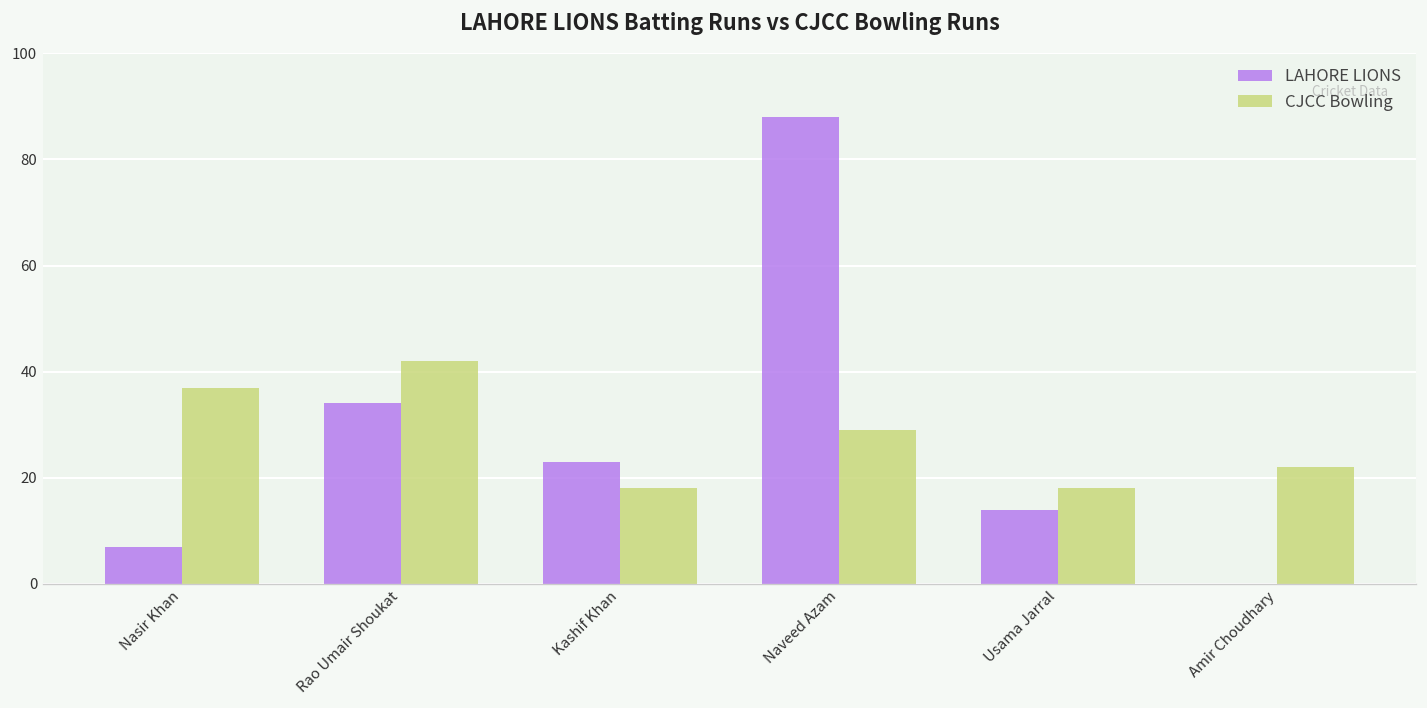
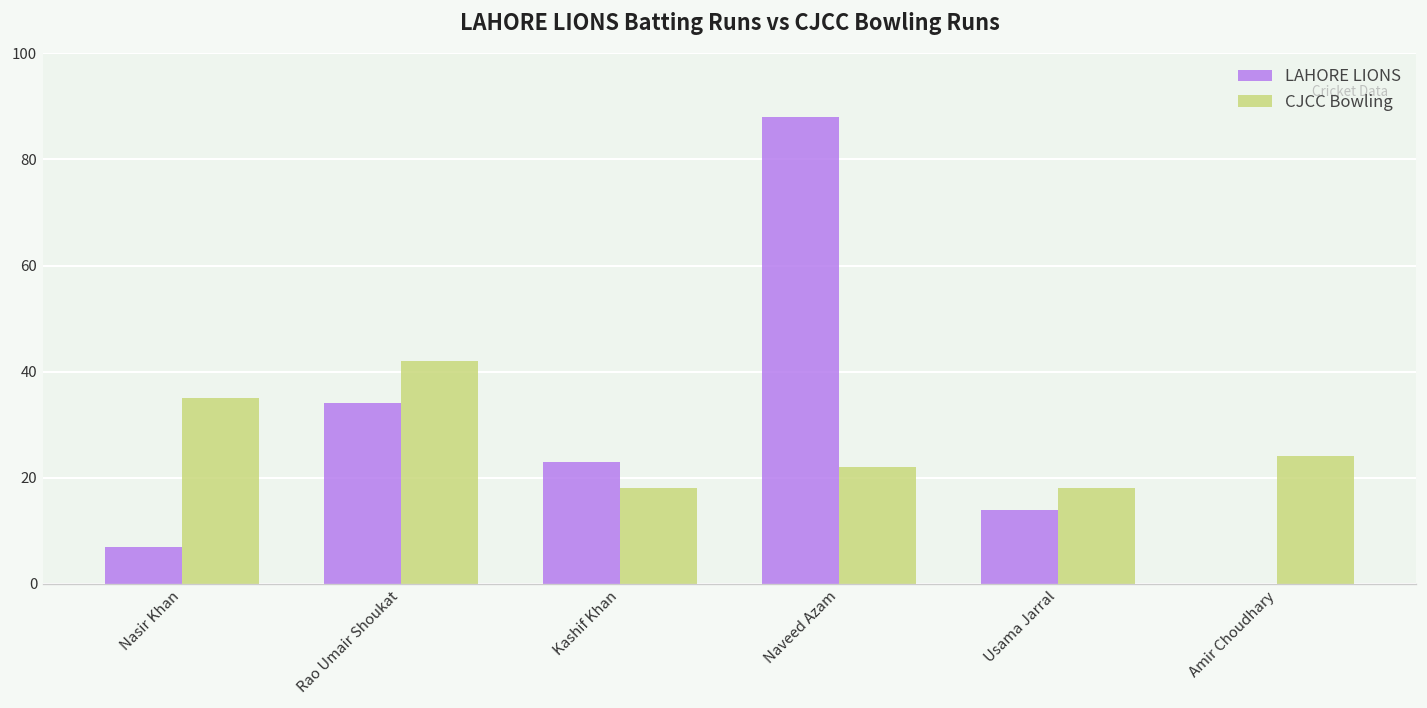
  {
    "LAHORE LIONS": {
      "Nasir Khan": 7,
      "Rao Umair Shoukat": 34,
      "Kashif Khan": 23,
      "Naveed Azam": 88,
      "Usama Jarral": 14,
      "Amir Choudhary": 0
    },
    "CJCC Bowling": {
-     "Nasir Khan": 37,
+     "Nasir Khan": 35,
      "Rao Umair Shoukat": 42,
      "Kashif Khan": 18,
-     "Naveed Azam": 29,
+     "Naveed Azam": 22,
      "Usama Jarral": 18,
-     "Amir Choudhary": 22
+     "Amir Choudhary": 24
    }
  }
